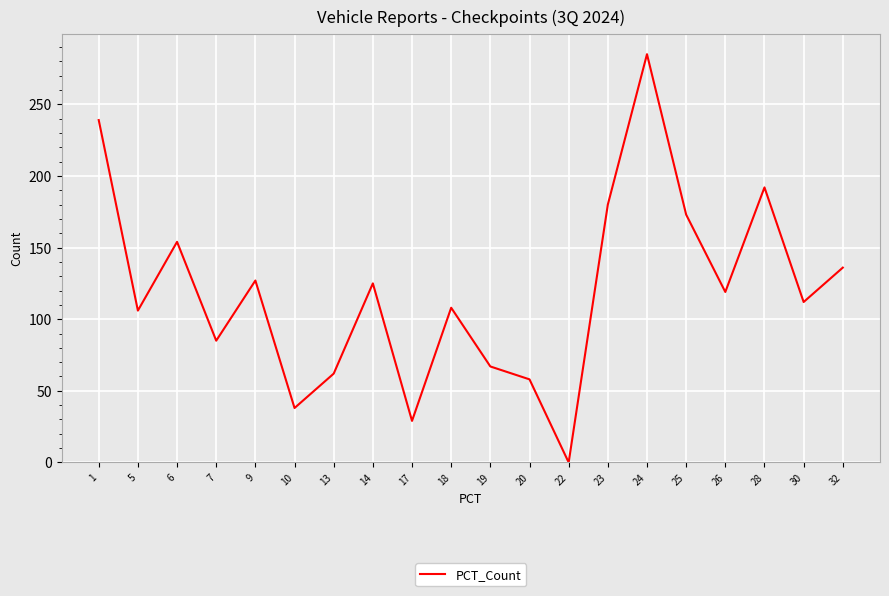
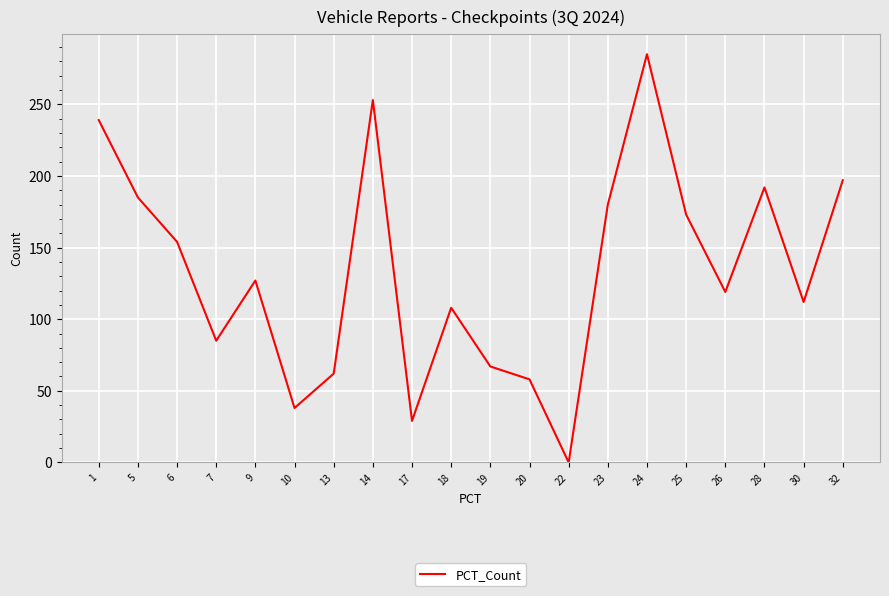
  {
    "1": 239,
-   "5": 106,
+   "5": 185,
    "6": 154,
    "7": 85,
    "9": 127,
    "10": 38,
    "13": 62,
-   "14": 125,
+   "14": 253,
    "17": 29,
    "18": 108,
    "19": 67,
    "20": 58,
    "22": 0,
    "23": 180,
    "24": 285,
    "25": 173,
    "26": 119,
    "28": 192,
    "30": 112,
-   "32": 136
+   "32": 197
  }
